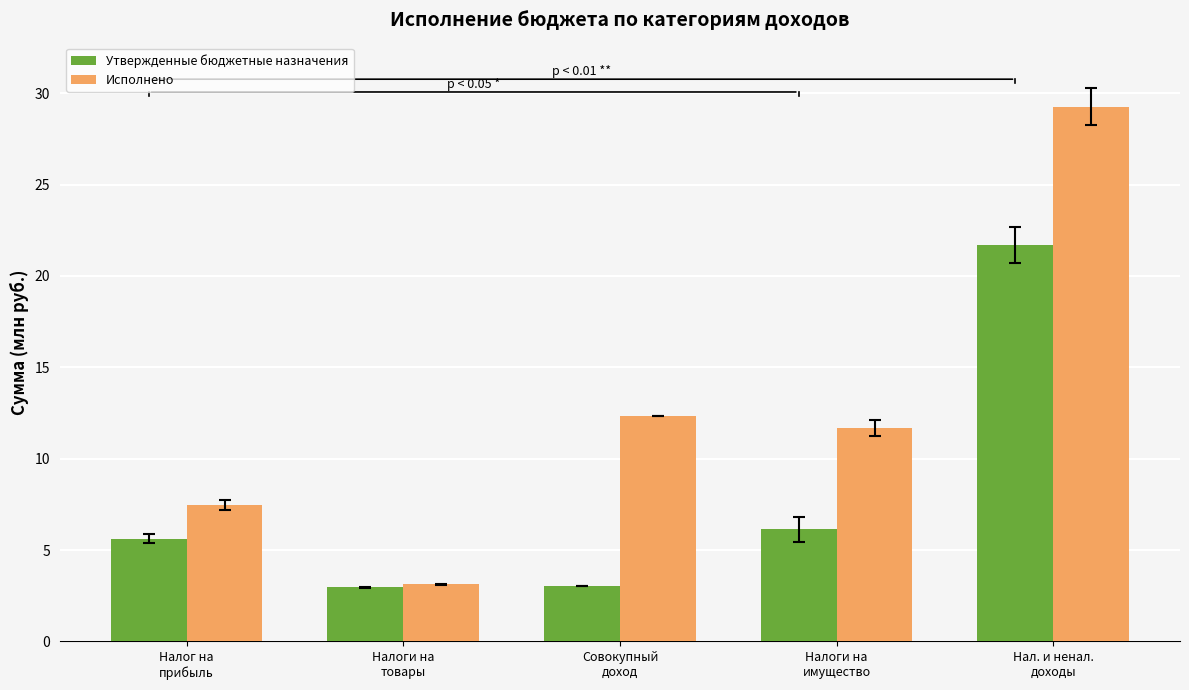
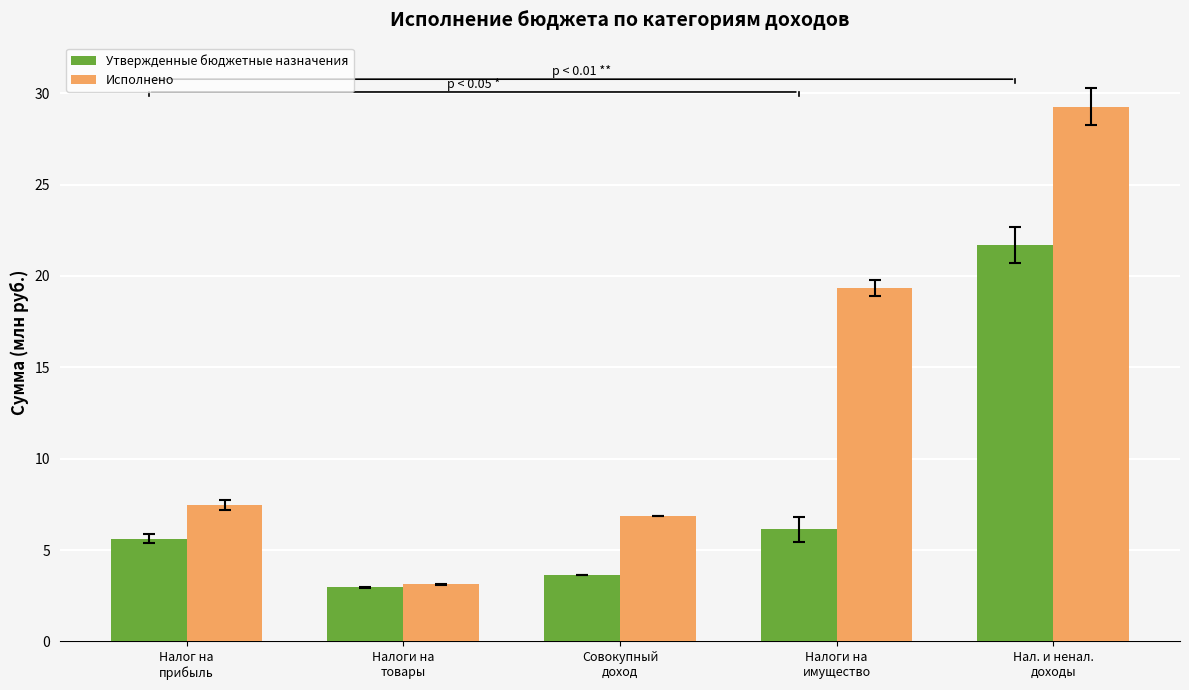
  {
    "Утвержденные бюджетные назначения": {
      "Налог на прибыль": 5.6,
      "Налоги на товары": 3.0,
-     "Совокупный доход": 3.0,
+     "Совокупный доход": 3.7,
      "Налоги на имущество": 6.1,
      "Нал. и ненал. доходы": 21.7
    },
    "Исполнено": {
      "Налог на прибыль": 7.5,
      "Налоги на товары": 3.1,
-     "Совокупный доход": 12.3,
-     "Налоги на имущество": 11.7,
+     "Совокупный доход": 6.9,
+     "Налоги на имущество": 19.3,
      "Нал. и ненал. доходы": 29.3
    }
  }
